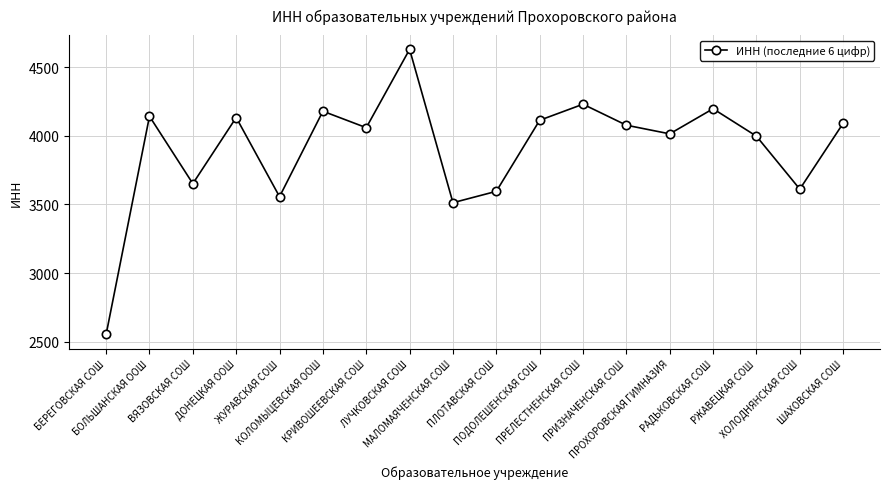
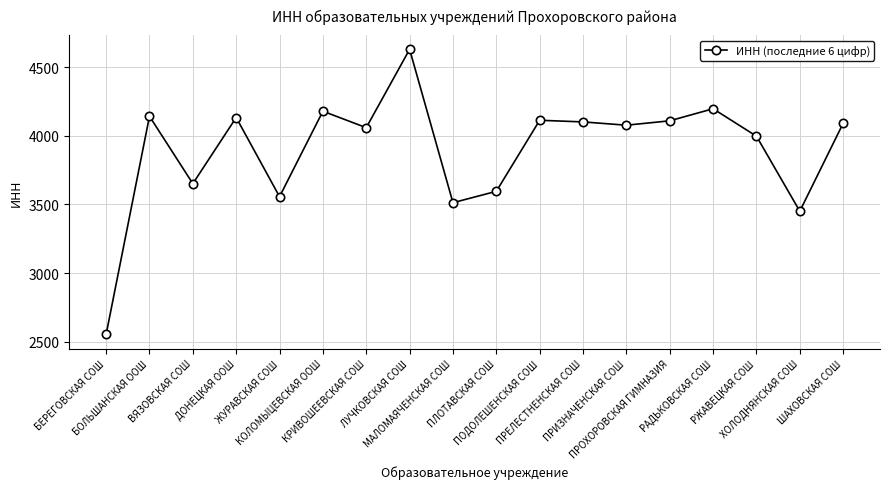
  {
    "БЕРЕГОВСКАЯ СОШ": 2550,
    "БОЛЬШАНСКАЯ ООШ": 4140,
    "ВЯЗОВСКАЯ СОШ": 3650,
    "ДОНЕЦКАЯ ООШ": 4130,
    "ЖУРАВСКАЯ СОШ": 3560,
    "КОЛОМЫЦЕВСКАЯ ООШ": 4180,
    "КРИВОШЕЕВСКАЯ СОШ": 4060,
    "ЛУЧКОВСКАЯ СОШ": 4630,
    "МАЛОМАЯЧЕНСКАЯ СОШ": 3510,
    "ПЛОТАВСКАЯ СОШ": 3600,
    "ПОДОЛЕШЕНСКАЯ СОШ": 4110,
-   "ПРЕЛЕСТНЕНСКАЯ СОШ": 4230,
+   "ПРЕЛЕСТНЕНСКАЯ СОШ": 4100,
    "ПРИЗНАЧЕНСКАЯ СОШ": 4080,
-   "ПРОХОРОВСКАЯ ГИМНАЗИЯ": 4020,
+   "ПРОХОРОВСКАЯ ГИМНАЗИЯ": 4110,
    "РАДЬКОВСКАЯ СОШ": 4200,
    "РЖАВЕЦКАЯ СОШ": 4000,
-   "ХОЛОДНЯНСКАЯ СОШ": 3610,
+   "ХОЛОДНЯНСКАЯ СОШ": 3450,
    "ШАХОВСКАЯ СОШ": 4090
  }
